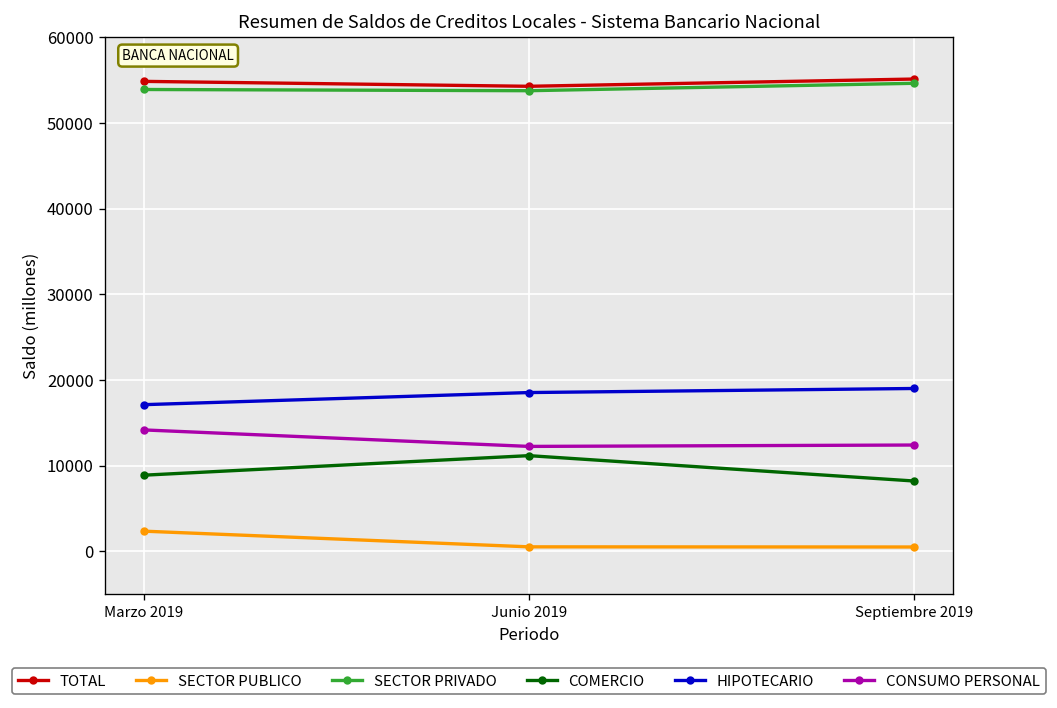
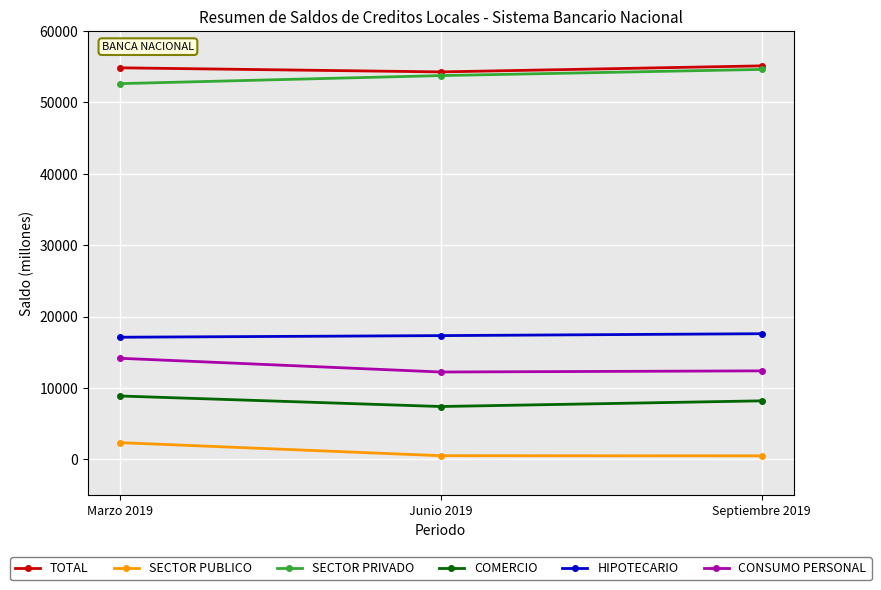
  {
    "TOTAL": {
      "Marzo 2019": 55000,
      "Junio 2019": 54000,
      "Septiembre 2019": 55000
    },
    "SECTOR PUBLICO": {
      "Marzo 2019": 2000,
      "Junio 2019": 1000,
      "Septiembre 2019": 0
    },
    "SECTOR PRIVADO": {
-     "Marzo 2019": 54000,
+     "Marzo 2019": 53000,
      "Junio 2019": 54000,
      "Septiembre 2019": 55000
    },
    "COMERCIO": {
      "Marzo 2019": 9000,
-     "Junio 2019": 11000,
+     "Junio 2019": 7000,
      "Septiembre 2019": 8000
    },
    "HIPOTECARIO": {
      "Marzo 2019": 17000,
-     "Junio 2019": 19000,
-     "Septiembre 2019": 19000
+     "Junio 2019": 17000,
+     "Septiembre 2019": 18000
    },
    "CONSUMO PERSONAL": {
      "Marzo 2019": 14000,
      "Junio 2019": 12000,
      "Septiembre 2019": 12000
    }
  }
